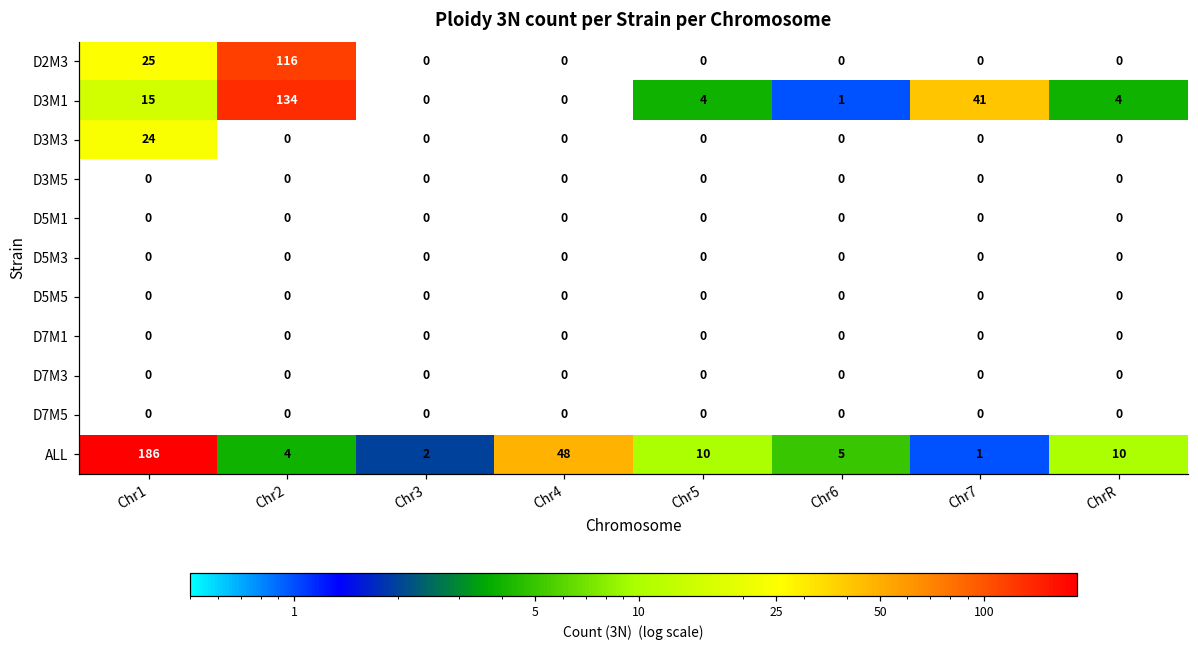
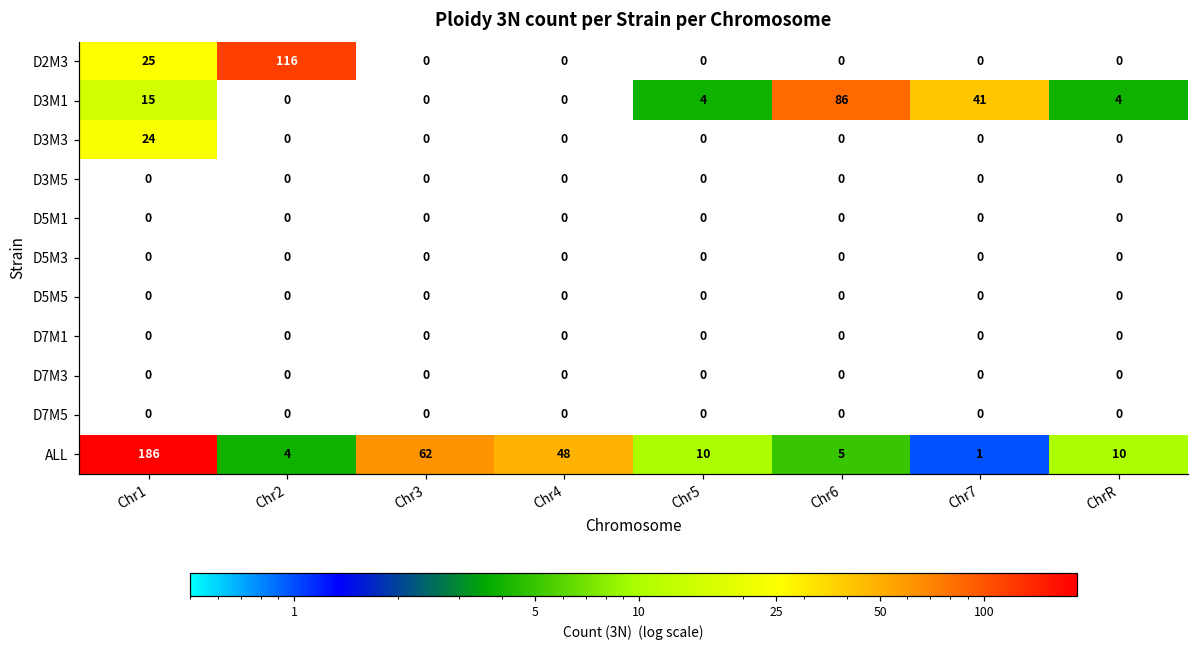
  {
    "D2M3": {
      "Chr1": 25,
      "Chr2": 116,
      "Chr3": 0,
      "Chr4": 0,
      "Chr5": 0,
      "Chr6": 0,
      "Chr7": 0,
      "ChrR": 0
    },
    "D3M1": {
      "Chr1": 15,
-     "Chr2": 134,
+     "Chr2": 0,
      "Chr3": 0,
      "Chr4": 0,
      "Chr5": 4,
-     "Chr6": 1,
+     "Chr6": 86,
      "Chr7": 41,
      "ChrR": 4
    },
    "D3M3": {
      "Chr1": 24,
      "Chr2": 0,
      "Chr3": 0,
      "Chr4": 0,
      "Chr5": 0,
      "Chr6": 0,
      "Chr7": 0,
      "ChrR": 0
    },
    "D3M5": {
      "Chr1": 0,
      "Chr2": 0,
      "Chr3": 0,
      "Chr4": 0,
      "Chr5": 0,
      "Chr6": 0,
      "Chr7": 0,
      "ChrR": 0
    },
    "D5M1": {
      "Chr1": 0,
      "Chr2": 0,
      "Chr3": 0,
      "Chr4": 0,
      "Chr5": 0,
      "Chr6": 0,
      "Chr7": 0,
      "ChrR": 0
    },
    "D5M3": {
      "Chr1": 0,
      "Chr2": 0,
      "Chr3": 0,
      "Chr4": 0,
      "Chr5": 0,
      "Chr6": 0,
      "Chr7": 0,
      "ChrR": 0
    },
    "D5M5": {
      "Chr1": 0,
      "Chr2": 0,
      "Chr3": 0,
      "Chr4": 0,
      "Chr5": 0,
      "Chr6": 0,
      "Chr7": 0,
      "ChrR": 0
    },
    "D7M1": {
      "Chr1": 0,
      "Chr2": 0,
      "Chr3": 0,
      "Chr4": 0,
      "Chr5": 0,
      "Chr6": 0,
      "Chr7": 0,
      "ChrR": 0
    },
    "D7M3": {
      "Chr1": 0,
      "Chr2": 0,
      "Chr3": 0,
      "Chr4": 0,
      "Chr5": 0,
      "Chr6": 0,
      "Chr7": 0,
      "ChrR": 0
    },
    "D7M5": {
      "Chr1": 0,
      "Chr2": 0,
      "Chr3": 0,
      "Chr4": 0,
      "Chr5": 0,
      "Chr6": 0,
      "Chr7": 0,
      "ChrR": 0
    },
    "ALL": {
      "Chr1": 186,
      "Chr2": 4,
-     "Chr3": 2,
+     "Chr3": 62,
      "Chr4": 48,
      "Chr5": 10,
      "Chr6": 5,
      "Chr7": 1,
      "ChrR": 10
    }
  }
